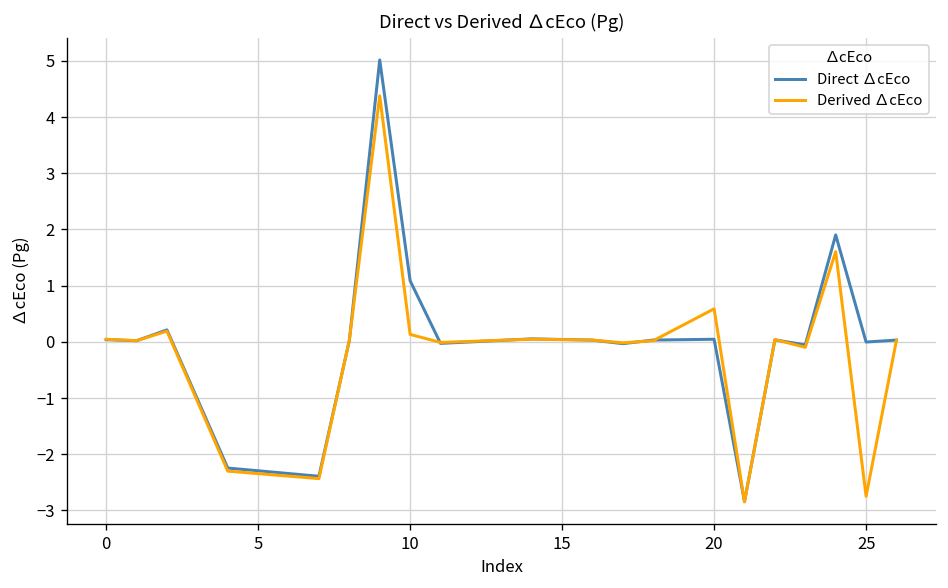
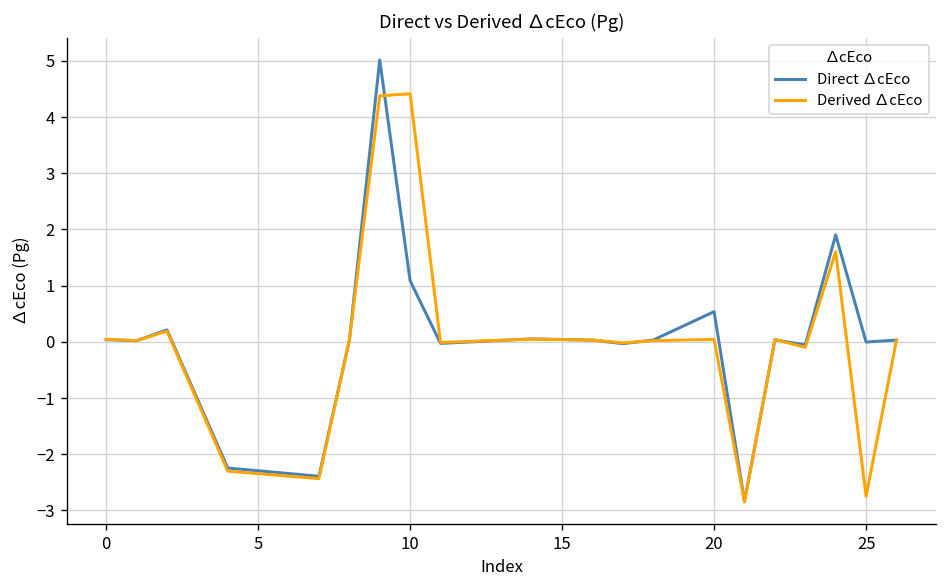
  {
    "Direct ∆cEco": {
      "10": 1.1,
-     "20": 0.0,
+     "20": 0.5,
      "25": 0.0
    },
    "Derived ∆cEco": {
-     "10": 0.1,
-     "20": 0.6,
+     "10": 4.4,
+     "20": 0.0,
      "25": -2.7
    }
  }
